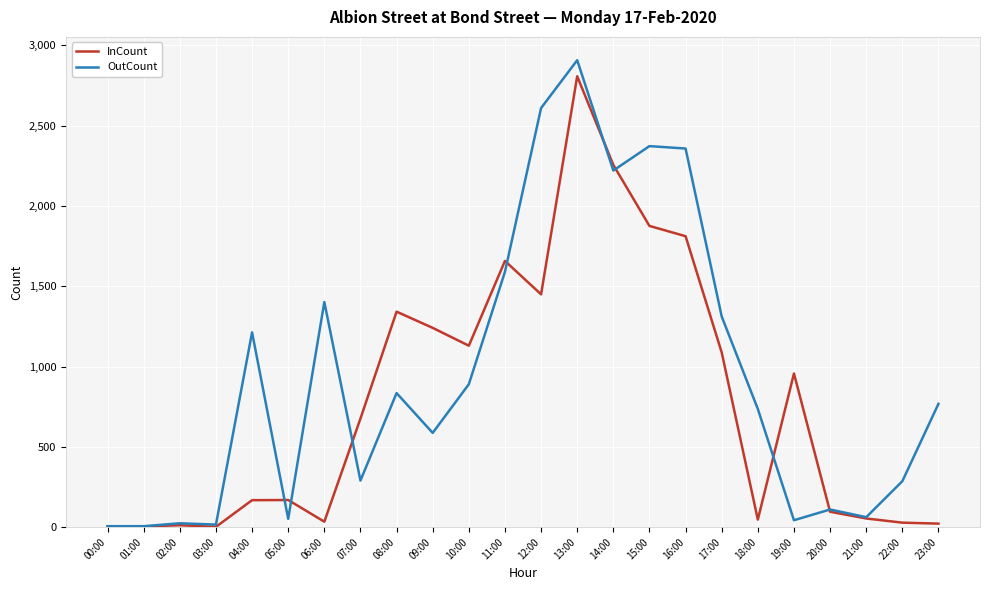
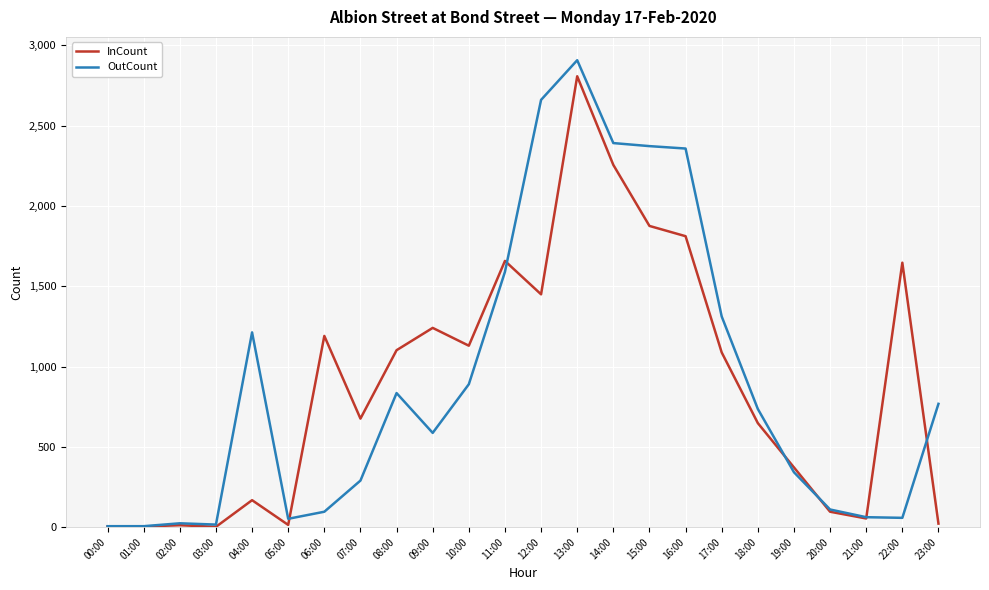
  {
    "InCount": {
      "04:00": "170",
-     "05:00": "170",
-     "06:00": "30",
+     "05:00": "10",
+     "06:00": "1,190",
      "07:00": "680",
-     "08:00": "1,340",
+     "08:00": "1,100",
      "09:00": "1,240",
      "10:00": "1,130",
      "11:00": "1,660",
      "12:00": "1,450",
      "13:00": "2,810",
      "14:00": "2,260",
      "15:00": "1,880",
      "16:00": "1,810",
      "17:00": "1,090",
-     "18:00": "50",
-     "19:00": "960",
-     "22:00": "30",
+     "18:00": "650",
+     "19:00": "370",
+     "22:00": "1,650",
      "23:00": "20"
    },
    "OutCount": {
      "04:00": "1,210",
      "05:00": "50",
-     "06:00": "1,400",
+     "06:00": "100",
      "07:00": "290",
      "08:00": "840",
      "09:00": "590",
      "10:00": "890",
      "11:00": "1,590",
-     "12:00": "2,610",
+     "12:00": "2,660",
      "13:00": "2,910",
-     "14:00": "2,220",
+     "14:00": "2,390",
      "15:00": "2,370",
      "16:00": "2,360",
      "17:00": "1,310",
      "18:00": "740",
-     "19:00": "40",
-     "22:00": "290",
+     "19:00": "340",
+     "22:00": "60",
      "23:00": "770"
    }
  }
